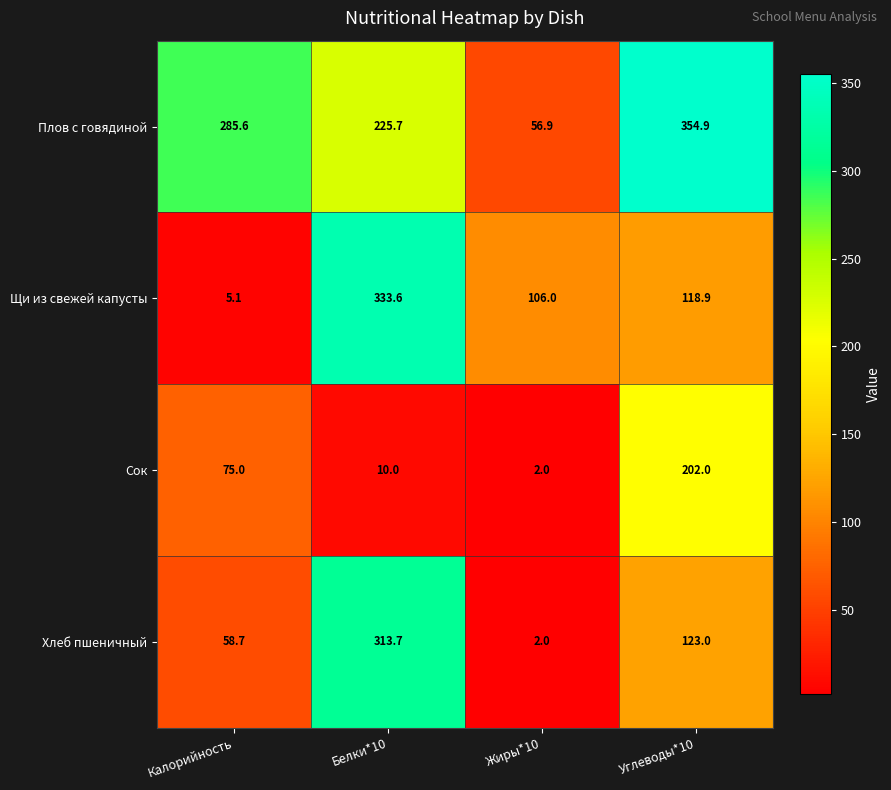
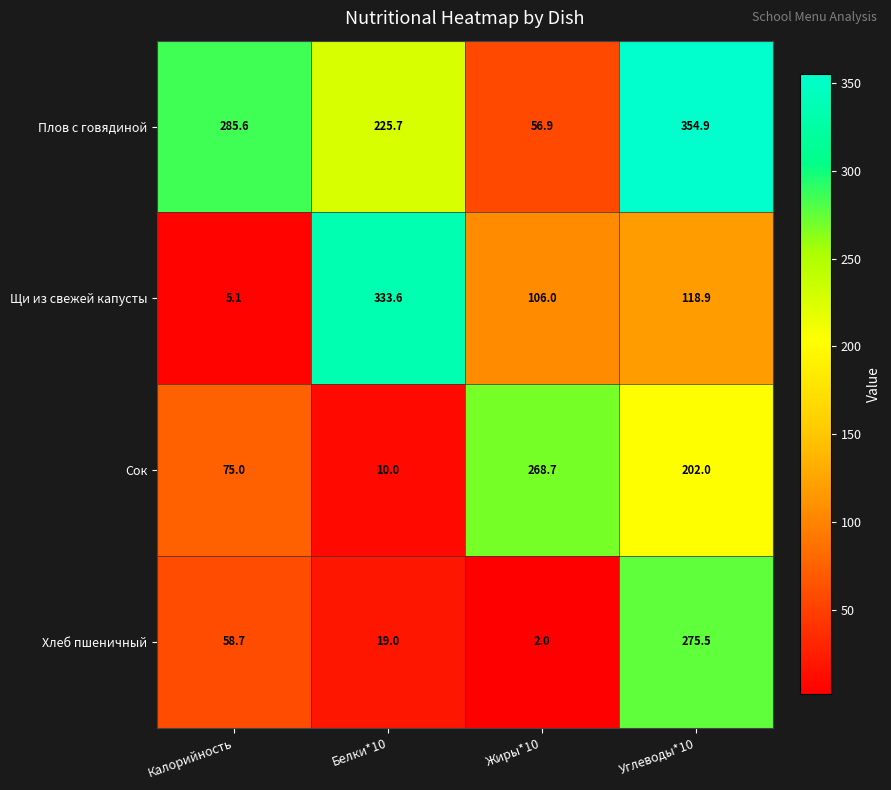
  {
    "Плов с говядиной": {
      "Калорийность": 285.6,
      "Белки*10": 225.7,
      "Жиры*10": 56.9,
      "Углеводы*10": 354.9
    },
    "Щи из свежей капусты": {
      "Калорийность": 5.1,
      "Белки*10": 333.6,
      "Жиры*10": 106.0,
      "Углеводы*10": 118.9
    },
    "Сок": {
      "Калорийность": 75.0,
      "Белки*10": 10.0,
-     "Жиры*10": 2.0,
+     "Жиры*10": 268.7,
      "Углеводы*10": 202.0
    },
    "Хлеб пшеничный": {
      "Калорийность": 58.7,
-     "Белки*10": 313.7,
+     "Белки*10": 19.0,
      "Жиры*10": 2.0,
-     "Углеводы*10": 123.0
+     "Углеводы*10": 275.5
    }
  }
